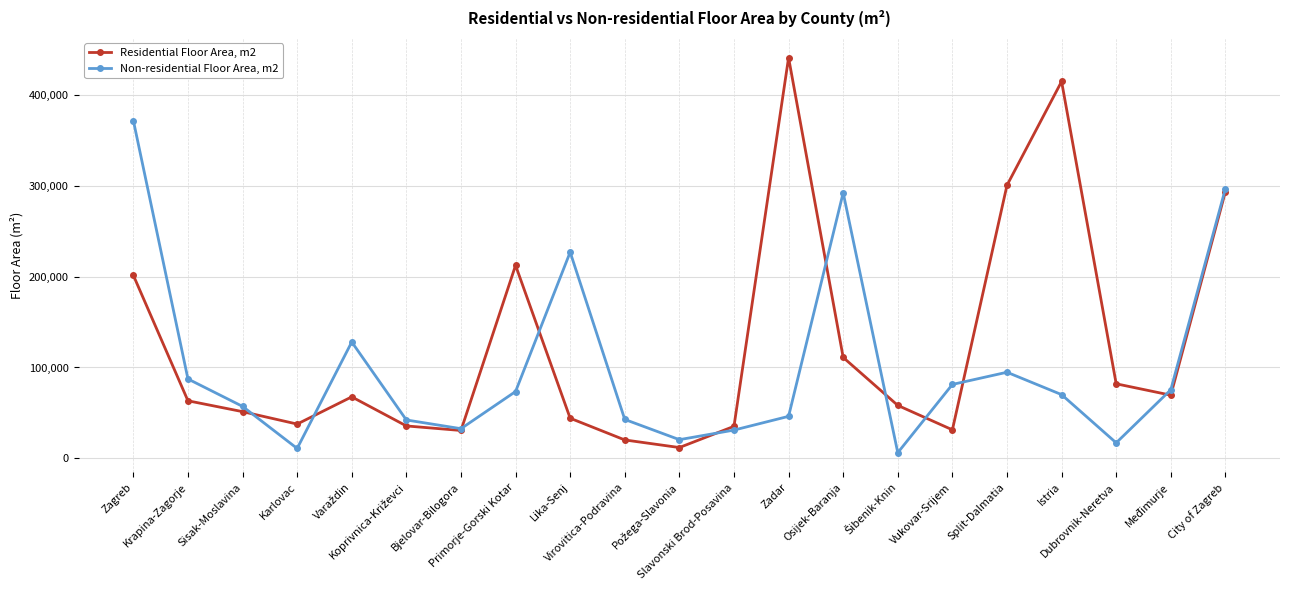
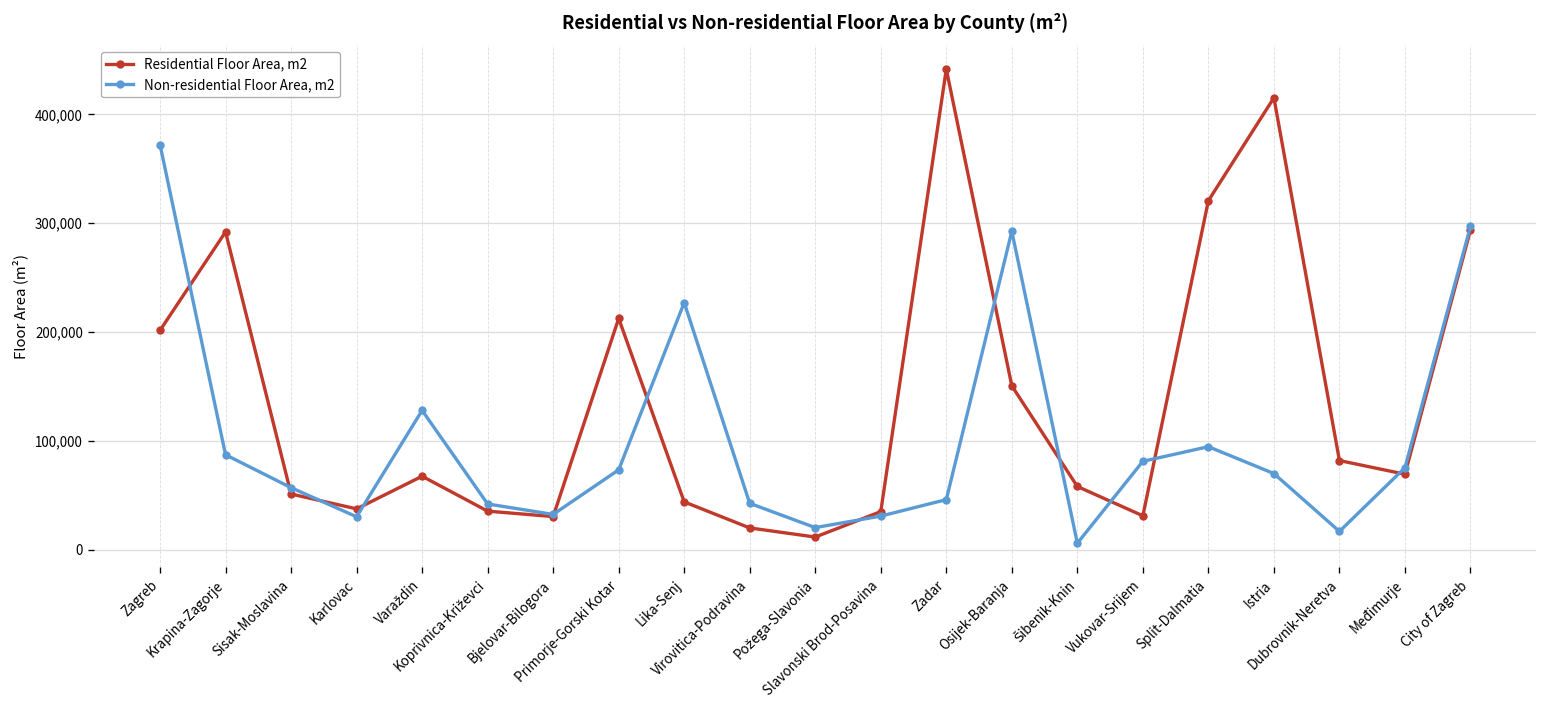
  {
    "Residential Floor Area, m2": {
      "Zagreb": "200,000",
-     "Krapina-Zagorje": "60,000",
+     "Krapina-Zagorje": "290,000",
      "Sisak-Moslavina": "50,000",
      "Karlovac": "40,000",
      "Varaždin": "70,000",
      "Koprivnica-Križevci": "40,000",
      "Primorje-Gorski Kotar": "210,000",
      "Lika-Senj": "40,000",
      "Virovitica-Podravina": "20,000",
      "Požega-Slavonia": "10,000",
      "Slavonski Brod-Posavina": "40,000",
      "Zadar": "440,000",
-     "Osijek-Baranja": "110,000",
+     "Osijek-Baranja": "150,000",
      "Šibenik-Knin": "60,000",
      "Vukovar-Srijem": "30,000",
-     "Split-Dalmatia": "300,000",
+     "Split-Dalmatia": "320,000",
      "Istria": "420,000",
      "Dubrovnik-Neretva": "80,000",
      "Međimurje": "70,000",
      "City of Zagreb": "290,000"
    },
    "Non-residential Floor Area, m2": {
      "Zagreb": "370,000",
      "Krapina-Zagorje": "90,000",
      "Sisak-Moslavina": "60,000",
-     "Karlovac": "10,000",
+     "Karlovac": "30,000",
      "Varaždin": "130,000",
      "Koprivnica-Križevci": "40,000",
      "Primorje-Gorski Kotar": "70,000",
      "Lika-Senj": "230,000",
      "Virovitica-Podravina": "40,000",
      "Požega-Slavonia": "20,000",
      "Slavonski Brod-Posavina": "30,000",
      "Zadar": "50,000",
      "Osijek-Baranja": "290,000",
      "Šibenik-Knin": "10,000",
      "Vukovar-Srijem": "80,000",
      "Split-Dalmatia": "90,000",
      "Istria": "70,000",
      "Dubrovnik-Neretva": "20,000",
      "Međimurje": "80,000",
      "City of Zagreb": "300,000"
    }
  }
